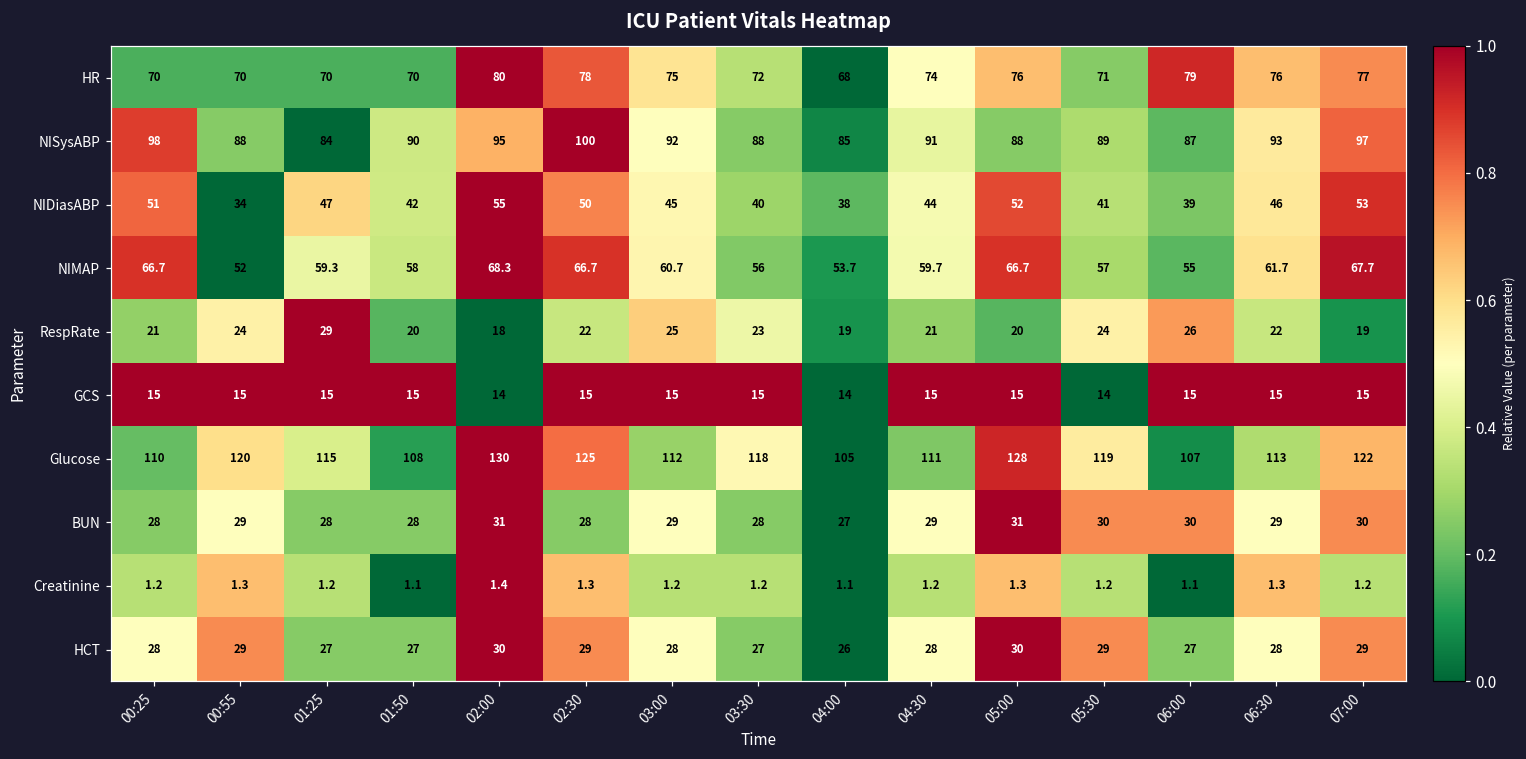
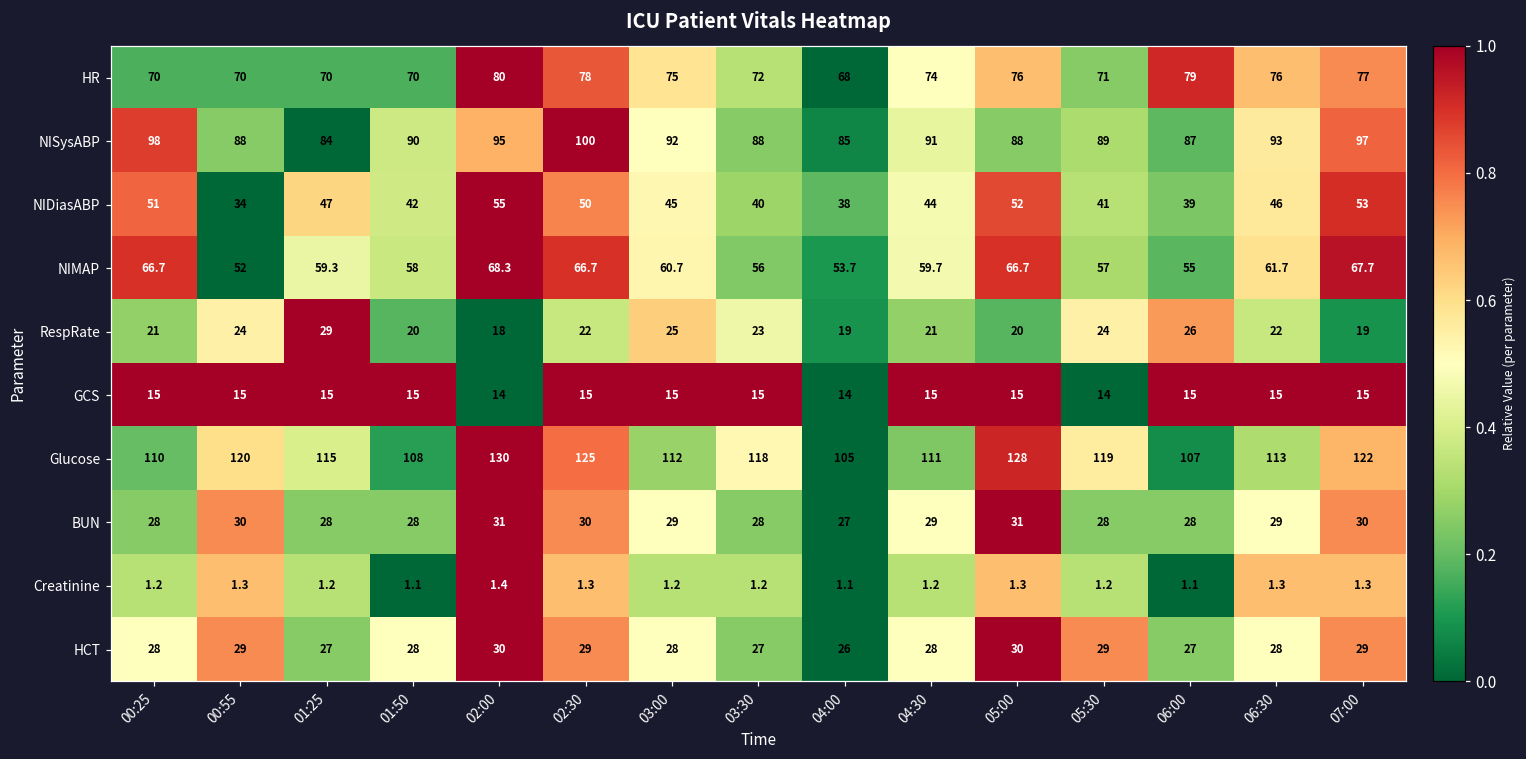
  {
    "HR": {
      "00:25": 70,
      "00:55": 70,
      "01:25": 70,
      "01:50": 70,
      "02:00": 80,
      "02:30": 78,
      "03:00": 75,
      "03:30": 72,
      "04:00": 68,
      "04:30": 74,
      "05:00": 76,
      "05:30": 71,
      "06:00": 79,
      "06:30": 76,
      "07:00": 77
    },
    "NISysABP": {
      "00:25": 98,
      "00:55": 88,
      "01:25": 84,
      "01:50": 90,
      "02:00": 95,
      "02:30": 100,
      "03:00": 92,
      "03:30": 88,
      "04:00": 85,
      "04:30": 91,
      "05:00": 88,
      "05:30": 89,
      "06:00": 87,
      "06:30": 93,
      "07:00": 97
    },
    "NIDiasABP": {
      "00:25": 51,
      "00:55": 34,
      "01:25": 47,
      "01:50": 42,
      "02:00": 55,
      "02:30": 50,
      "03:00": 45,
      "03:30": 40,
      "04:00": 38,
      "04:30": 44,
      "05:00": 52,
      "05:30": 41,
      "06:00": 39,
      "06:30": 46,
      "07:00": 53
    },
    "NIMAP": {
      "00:25": 66.7,
      "00:55": 52,
      "01:25": 59.3,
      "01:50": 58,
      "02:00": 68.3,
      "02:30": 66.7,
      "03:00": 60.7,
      "03:30": 56,
      "04:00": 53.7,
      "04:30": 59.7,
      "05:00": 66.7,
      "05:30": 57,
      "06:00": 55,
      "06:30": 61.7,
      "07:00": 67.7
    },
    "RespRate": {
      "00:25": 21,
      "00:55": 24,
      "01:25": 29,
      "01:50": 20,
      "02:00": 18,
      "02:30": 22,
      "03:00": 25,
      "03:30": 23,
      "04:00": 19,
      "04:30": 21,
      "05:00": 20,
      "05:30": 24,
      "06:00": 26,
      "06:30": 22,
      "07:00": 19
    },
    "GCS": {
      "00:25": 15,
      "00:55": 15,
      "01:25": 15,
      "01:50": 15,
      "02:00": 14,
      "02:30": 15,
      "03:00": 15,
      "03:30": 15,
      "04:00": 14,
      "04:30": 15,
      "05:00": 15,
      "05:30": 14,
      "06:00": 15,
      "06:30": 15,
      "07:00": 15
    },
    "Glucose": {
      "00:25": 110,
      "00:55": 120,
      "01:25": 115,
      "01:50": 108,
      "02:00": 130,
      "02:30": 125,
      "03:00": 112,
      "03:30": 118,
      "04:00": 105,
      "04:30": 111,
      "05:00": 128,
      "05:30": 119,
      "06:00": 107,
      "06:30": 113,
      "07:00": 122
    },
    "BUN": {
      "00:25": 28,
-     "00:55": 29,
+     "00:55": 30,
      "01:25": 28,
      "01:50": 28,
      "02:00": 31,
-     "02:30": 28,
+     "02:30": 30,
      "03:00": 29,
      "03:30": 28,
      "04:00": 27,
      "04:30": 29,
      "05:00": 31,
-     "05:30": 30,
-     "06:00": 30,
+     "05:30": 28,
+     "06:00": 28,
      "06:30": 29,
      "07:00": 30
    },
    "Creatinine": {
      "00:25": 1.2,
      "00:55": 1.3,
      "01:25": 1.2,
      "01:50": 1.1,
      "02:00": 1.4,
      "02:30": 1.3,
      "03:00": 1.2,
      "03:30": 1.2,
      "04:00": 1.1,
      "04:30": 1.2,
      "05:00": 1.3,
      "05:30": 1.2,
      "06:00": 1.1,
      "06:30": 1.3,
-     "07:00": 1.2
+     "07:00": 1.3
    },
    "HCT": {
      "00:25": 28,
      "00:55": 29,
      "01:25": 27,
-     "01:50": 27,
+     "01:50": 28,
      "02:00": 30,
      "02:30": 29,
      "03:00": 28,
      "03:30": 27,
      "04:00": 26,
      "04:30": 28,
      "05:00": 30,
      "05:30": 29,
      "06:00": 27,
      "06:30": 28,
      "07:00": 29
    }
  }
